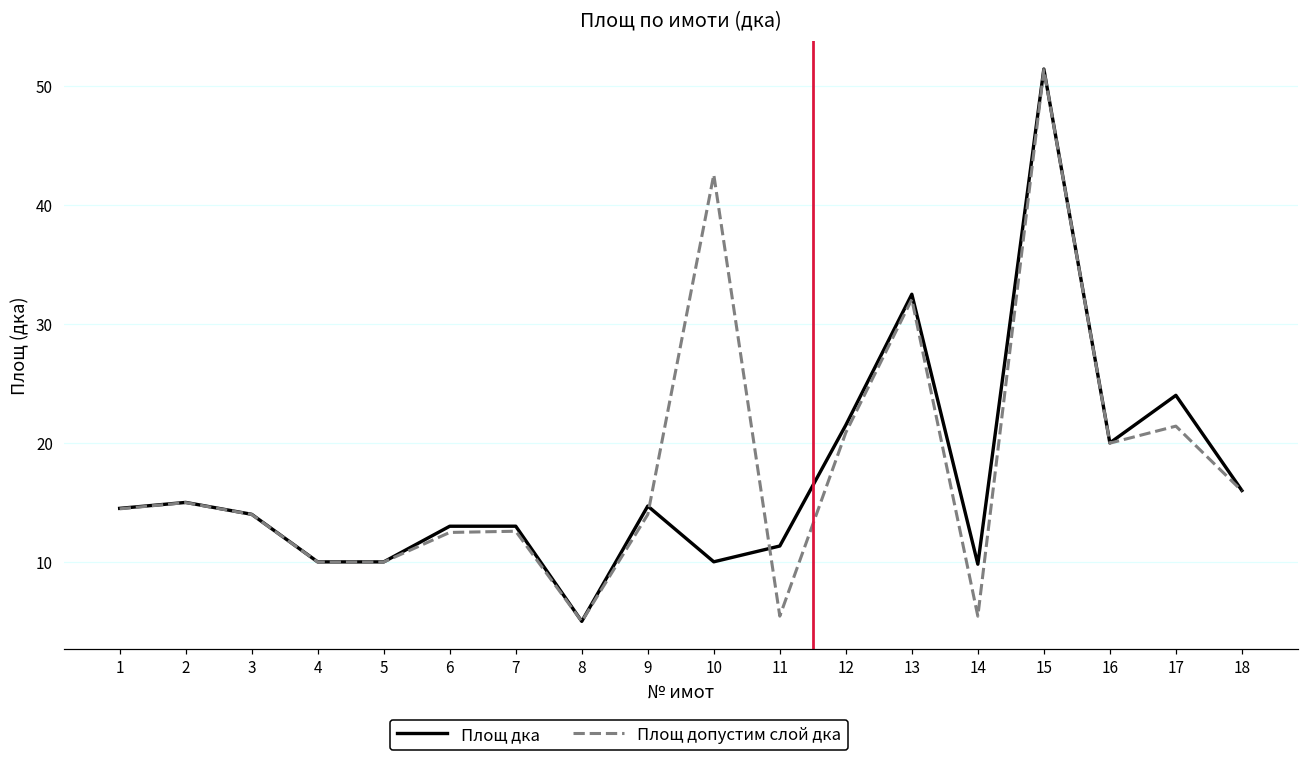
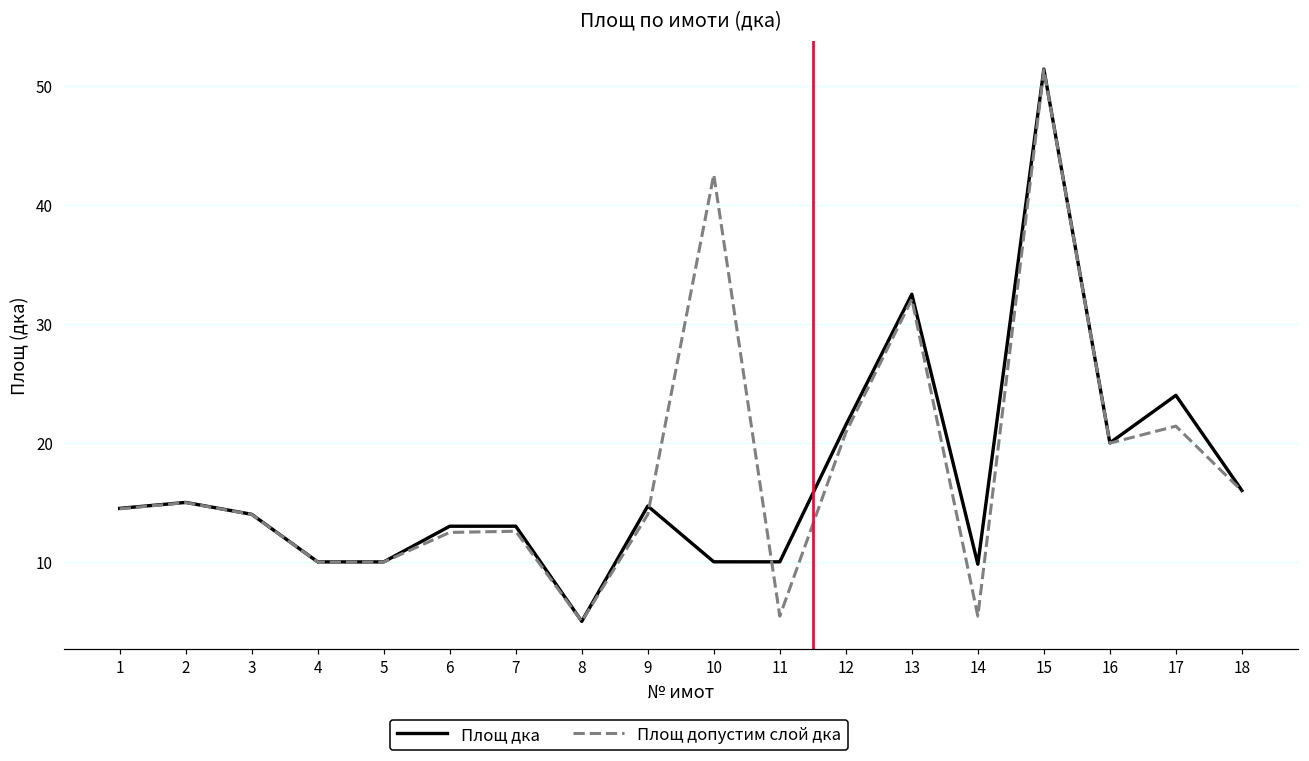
  {
    "Площ дка": {
      "6": 13.0,
      "7": 13.0,
      "9": 14.7,
      "10": 10.0,
-     "11": 11.3,
+     "11": 10.0,
      "12": 21.5,
      "13": 32.5,
      "14": 9.8,
      "17": 24.0
    },
    "Площ допустим слой дка": {
      "6": 12.5,
      "7": 12.6,
      "9": 14.0,
      "10": 42.6,
      "11": 5.4,
      "12": 20.9,
      "13": 32.1,
      "14": 5.4,
      "17": 21.4
    }
  }
